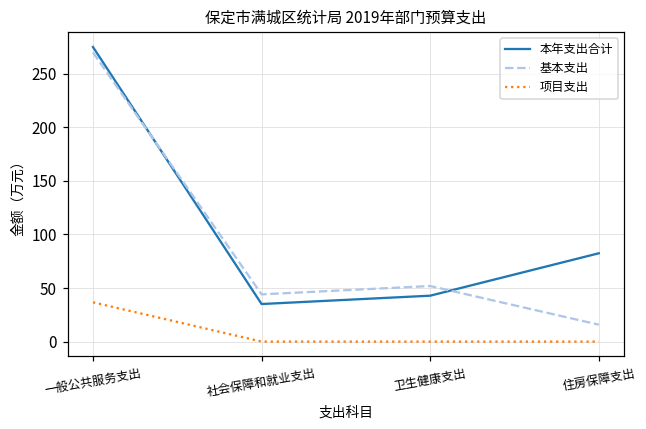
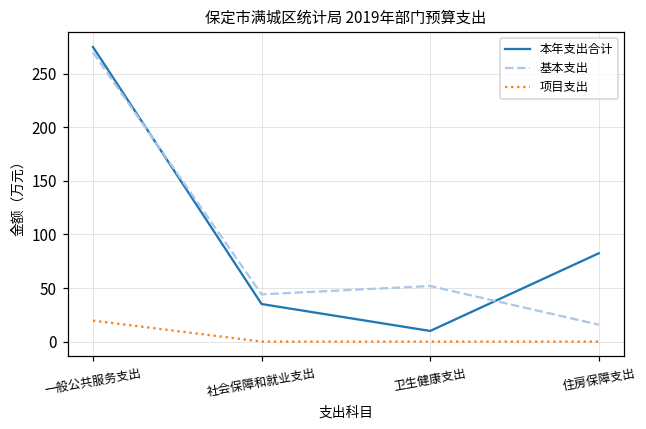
  {
    "本年支出合计": {
      "一般公共服务支出": 270,
      "社会保障和就业支出": 40,
-     "卫生健康支出": 40,
+     "卫生健康支出": 10,
      "住房保障支出": 80
    },
    "基本支出": {
      "一般公共服务支出": 270,
      "社会保障和就业支出": 40,
      "卫生健康支出": 50,
      "住房保障支出": 20
    },
    "项目支出": {
-     "一般公共服务支出": 40,
+     "一般公共服务支出": 20,
      "社会保障和就业支出": 0,
      "卫生健康支出": 0,
      "住房保障支出": 0
    }
  }
